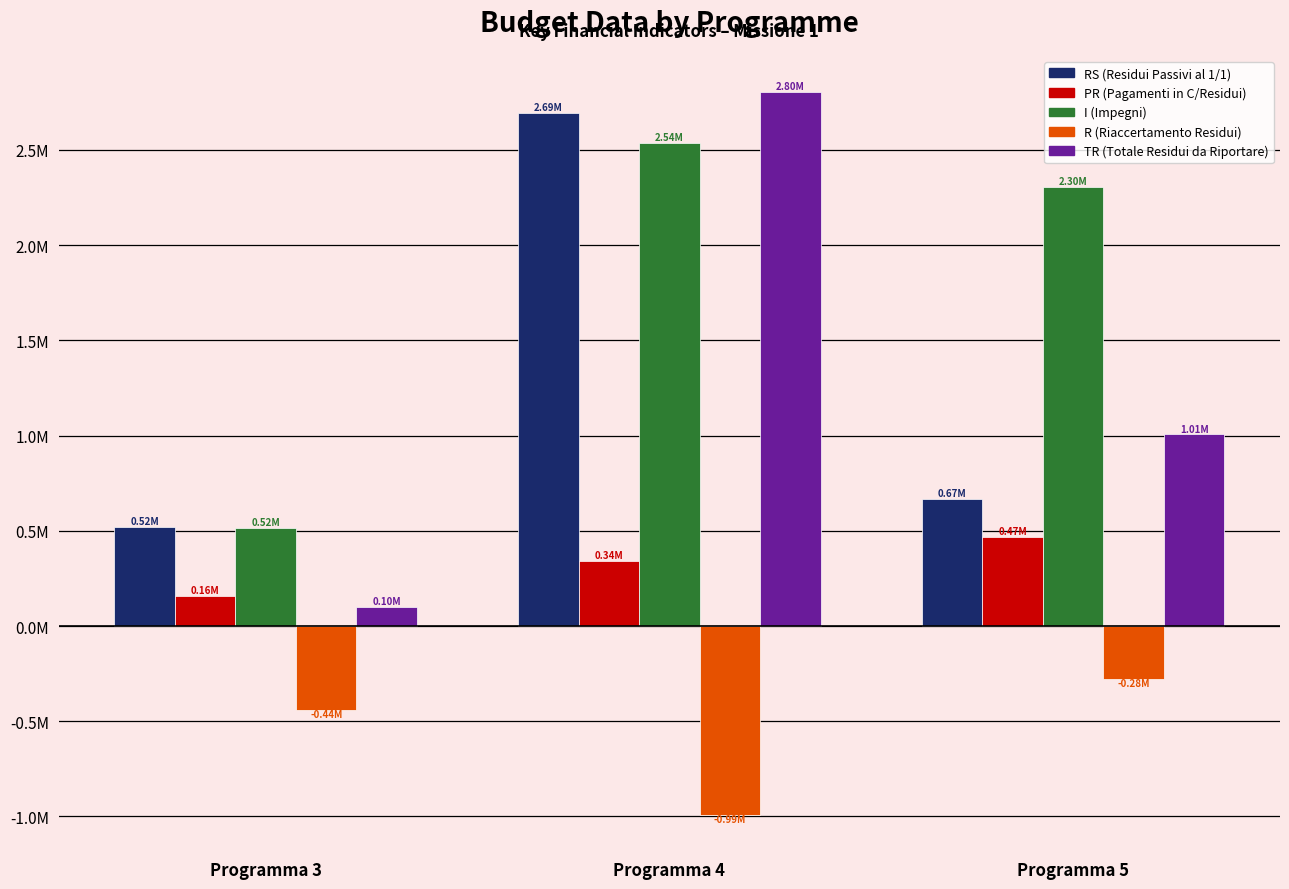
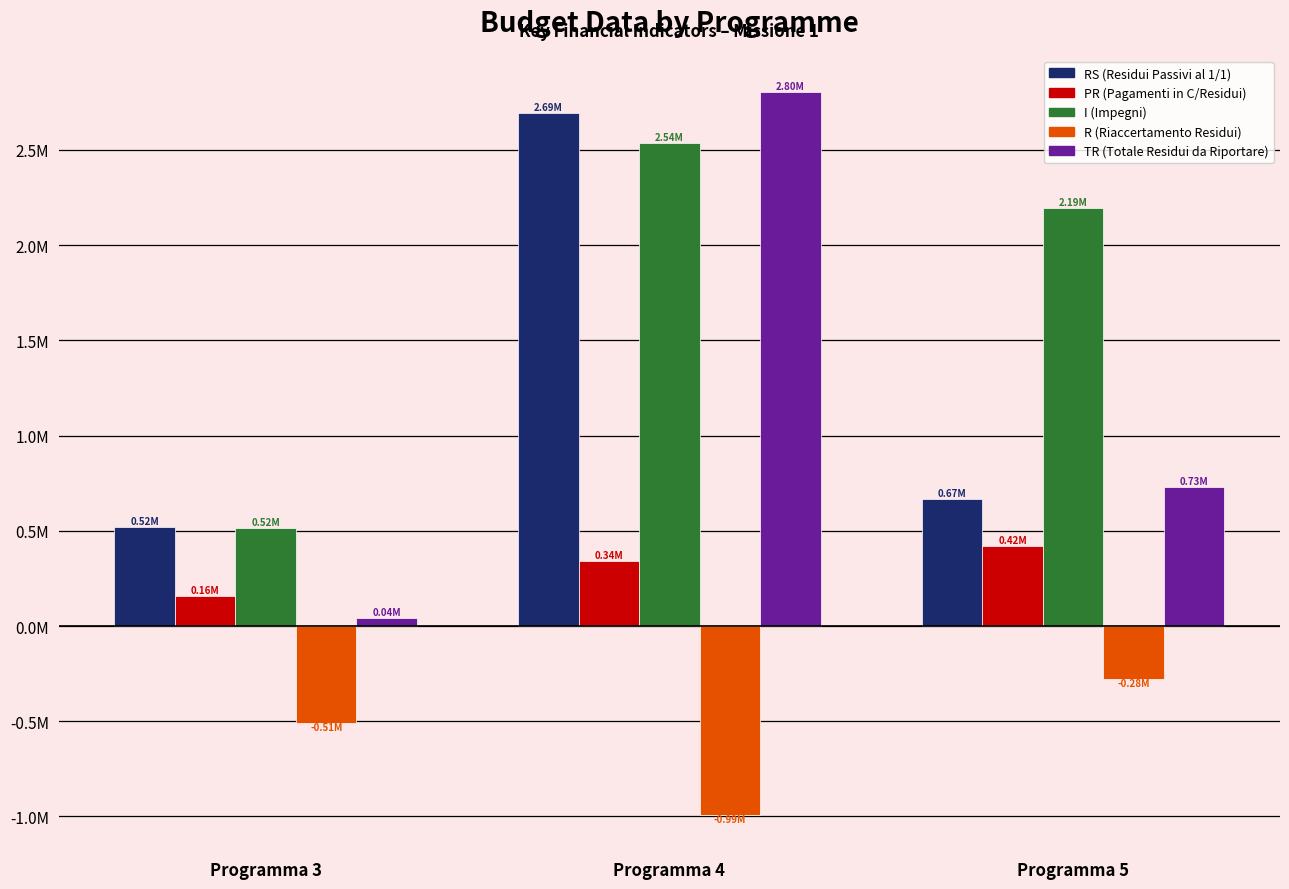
  {
    "RS (Residui Passivi al 1/1)": {
      "Programma 3": "0.52M",
      "Programma 4": "2.69M",
      "Programma 5": "0.67M"
    },
    "PR (Pagamenti in C/Residui)": {
      "Programma 3": "0.16M",
      "Programma 4": "0.34M",
-     "Programma 5": "0.47M"
+     "Programma 5": "0.42M"
    },
    "I (Impegni)": {
      "Programma 3": "0.52M",
      "Programma 4": "2.54M",
-     "Programma 5": "2.30M"
+     "Programma 5": "2.19M"
    },
    "R (Riaccertamento Residui)": {
-     "Programma 3": "-0.44M",
+     "Programma 3": "-0.51M",
      "Programma 4": "-0.99M",
      "Programma 5": "-0.28M"
    },
    "TR (Totale Residui da Riportare)": {
-     "Programma 3": "0.10M",
+     "Programma 3": "0.04M",
      "Programma 4": "2.80M",
-     "Programma 5": "1.01M"
+     "Programma 5": "0.73M"
    }
  }
